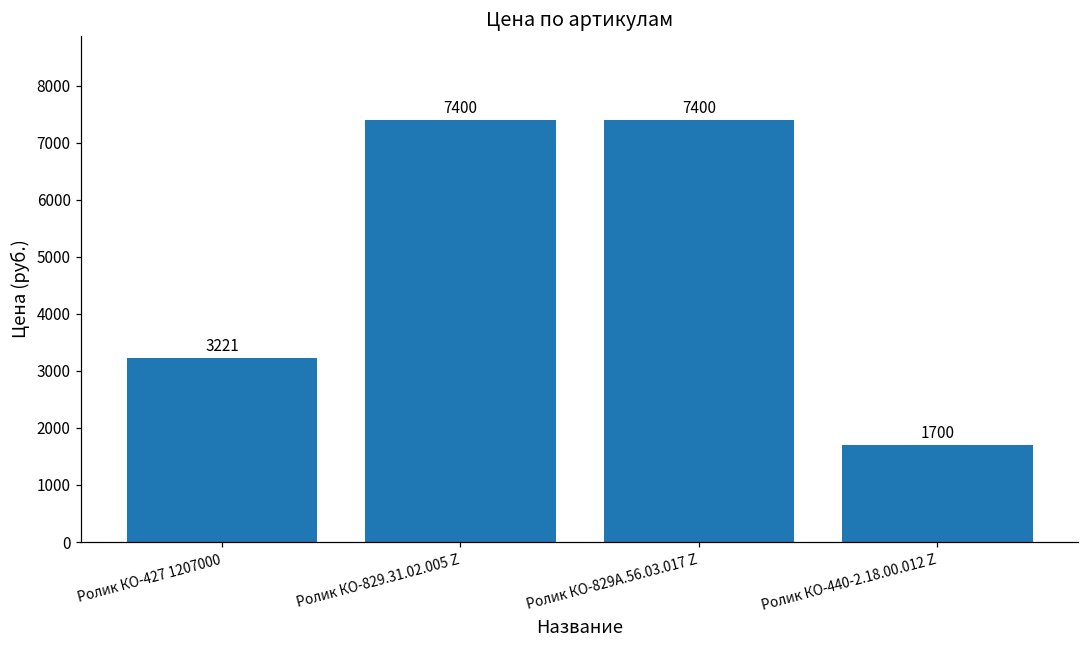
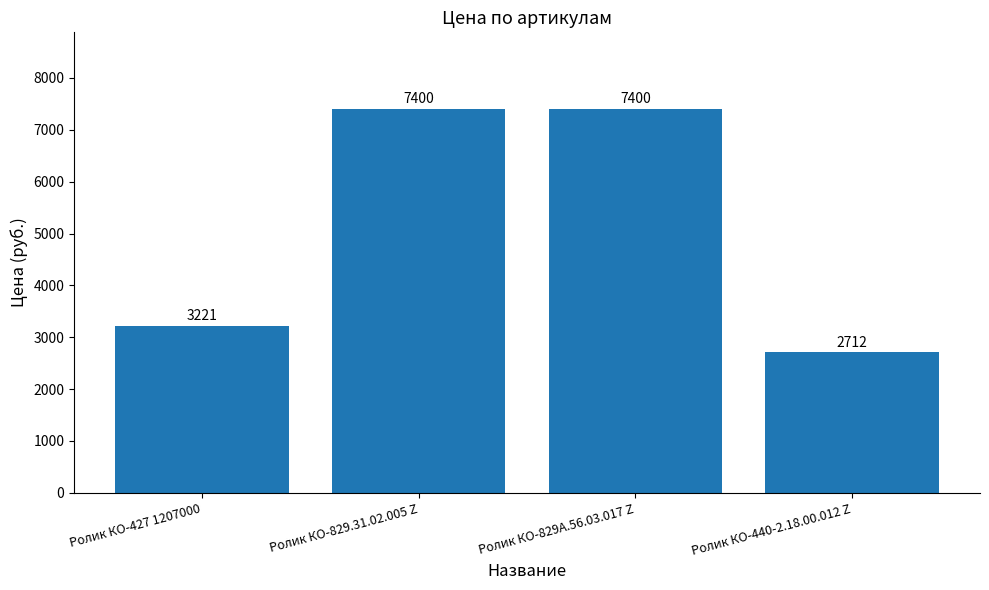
  {
    "Ролик КО-427 1207000": 3221,
    "Ролик КО-829.31.02.005 Z": 7400,
    "Ролик КО-829А.56.03.017 Z": 7400,
-   "Ролик КО-440-2.18.00.012 Z": 1700
+   "Ролик КО-440-2.18.00.012 Z": 2712
  }
